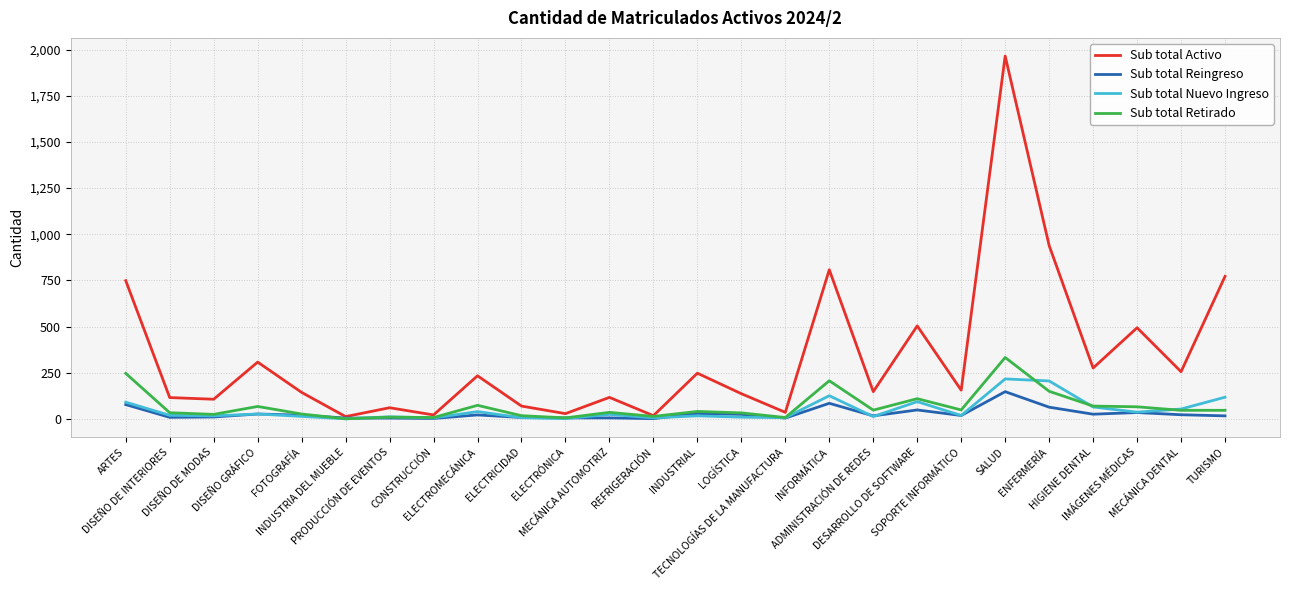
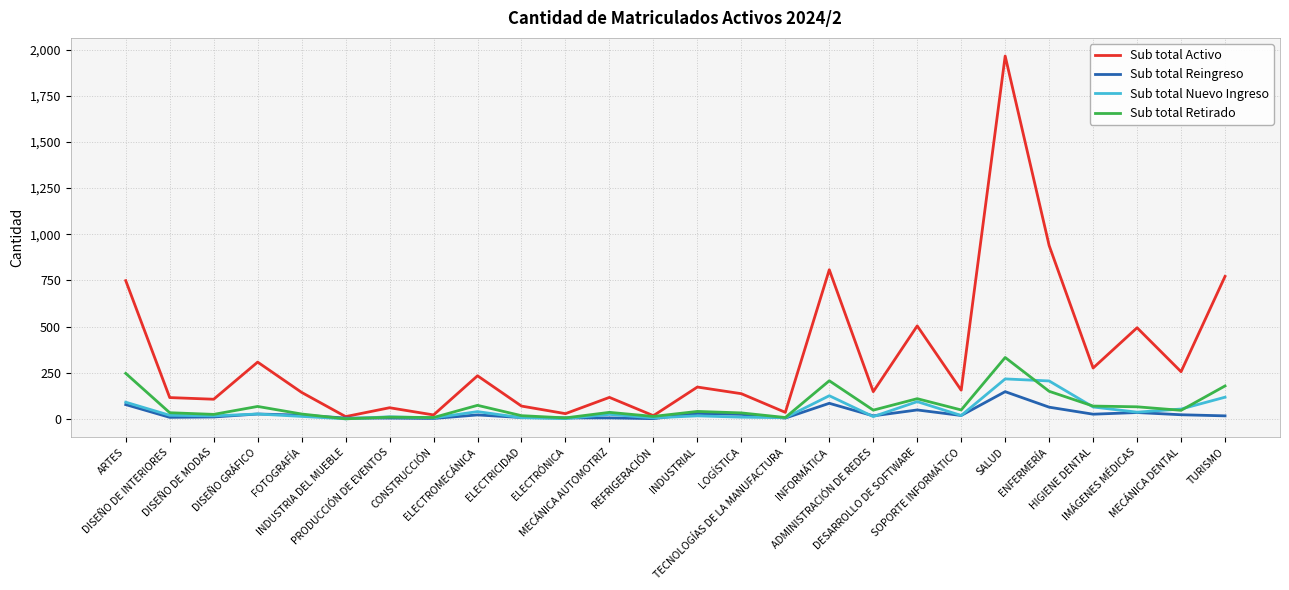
  {
    "Sub total Activo": {
      "ARTES": "750",
      "DISEÑO DE INTERIORES": "120",
      "DISEÑO DE MODAS": "110",
      "DISEÑO GRÁFICO": "310",
      "FOTOGRAFÍA": "140",
      "PRODUCCIÓN DE EVENTOS": "60",
      "CONSTRUCCIÓN": "20",
      "ELECTROMECÁNICA": "230",
      "ELECTRICIDAD": "70",
      "ELECTRÓNICA": "30",
      "MECÁNICA AUTOMOTRIZ": "120",
-     "INDUSTRIAL": "250",
+     "INDUSTRIAL": "170",
      "LOGÍSTICA": "140",
      "TECNOLOGÍAS DE LA MANUFACTURA": "40",
      "INFORMÁTICA": "810",
      "ADMINISTRACIÓN DE REDES": "150",
      "DESARROLLO DE SOFTWARE": "500",
      "SOPORTE INFORMÁTICO": "160",
      "SALUD": "1,970",
      "ENFERMERÍA": "940",
      "HIGIENE DENTAL": "280",
      "IMÁGENES MÉDICAS": "490",
      "MECÁNICA DENTAL": "260",
      "TURISMO": "770"
    },
    "Sub total Reingreso": {
      "ELECTROMECÁNICA": "20",
      "MECÁNICA AUTOMOTRIZ": "10",
      "INFORMÁTICA": "90",
      "DESARROLLO DE SOFTWARE": "50",
      "SALUD": "150",
      "ENFERMERÍA": "60",
      "HIGIENE DENTAL": "30",
      "MECÁNICA DENTAL": "20",
      "TURISMO": "20"
    },
    "Sub total Nuevo Ingreso": {
      "ELECTROMECÁNICA": "40",
      "LOGÍSTICA": "10",
      "INFORMÁTICA": "130",
      "DESARROLLO DE SOFTWARE": "90",
      "SALUD": "220",
      "ENFERMERÍA": "210",
      "TURISMO": "120"
    },
    "Sub total Retirado": {
      "ARTES": "250",
      "DISEÑO DE INTERIORES": "30",
      "DISEÑO GRÁFICO": "70",
      "ELECTROMECÁNICA": "70",
      "INFORMÁTICA": "210",
      "ADMINISTRACIÓN DE REDES": "50",
      "DESARROLLO DE SOFTWARE": "110",
      "SOPORTE INFORMÁTICO": "50",
      "SALUD": "330",
      "ENFERMERÍA": "150",
      "IMÁGENES MÉDICAS": "70",
-     "TURISMO": "50"
+     "TURISMO": "180"
    }
  }
